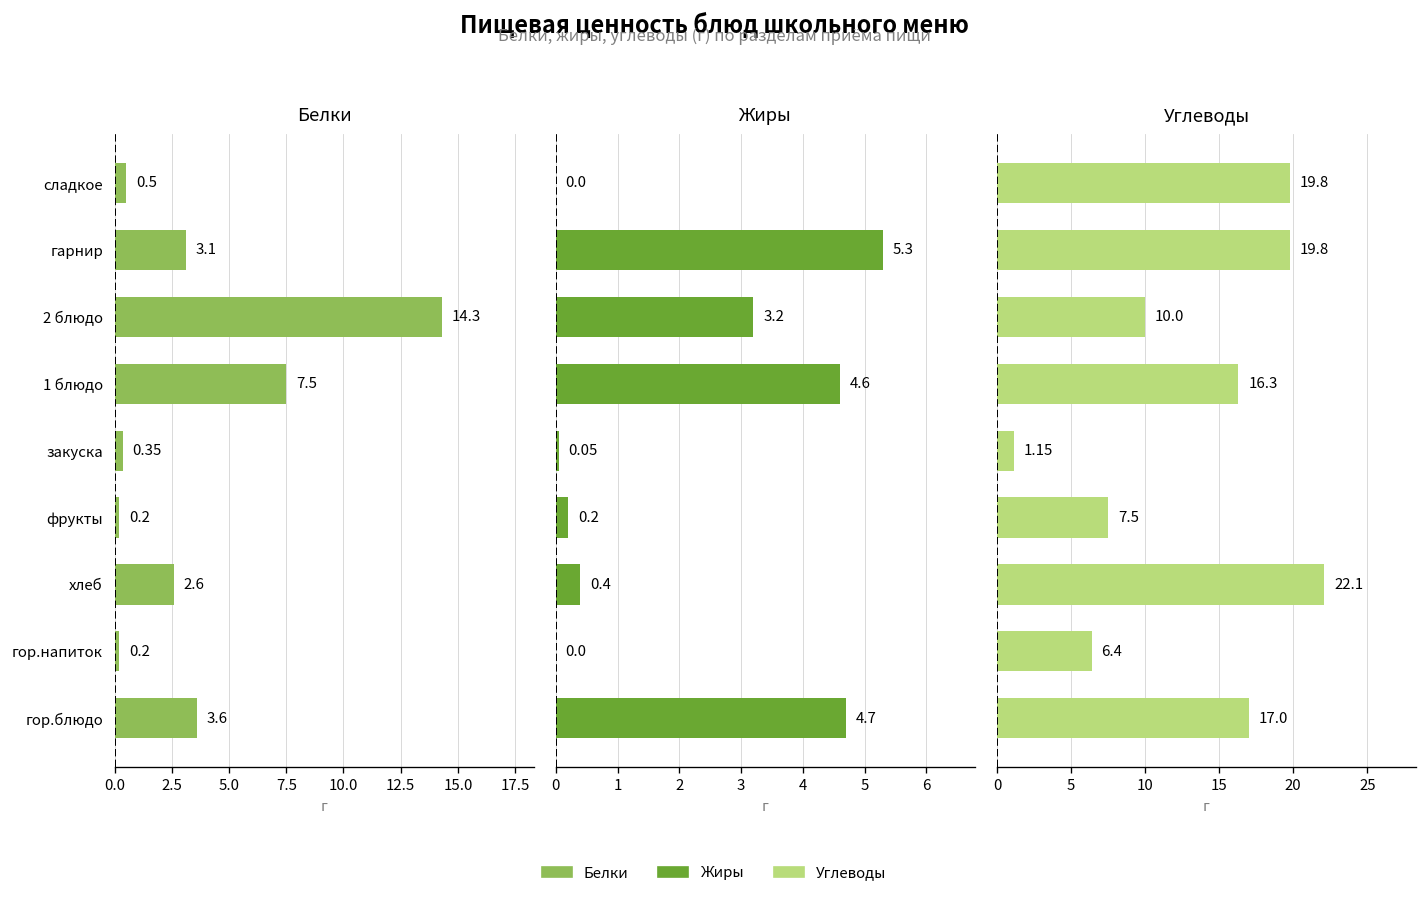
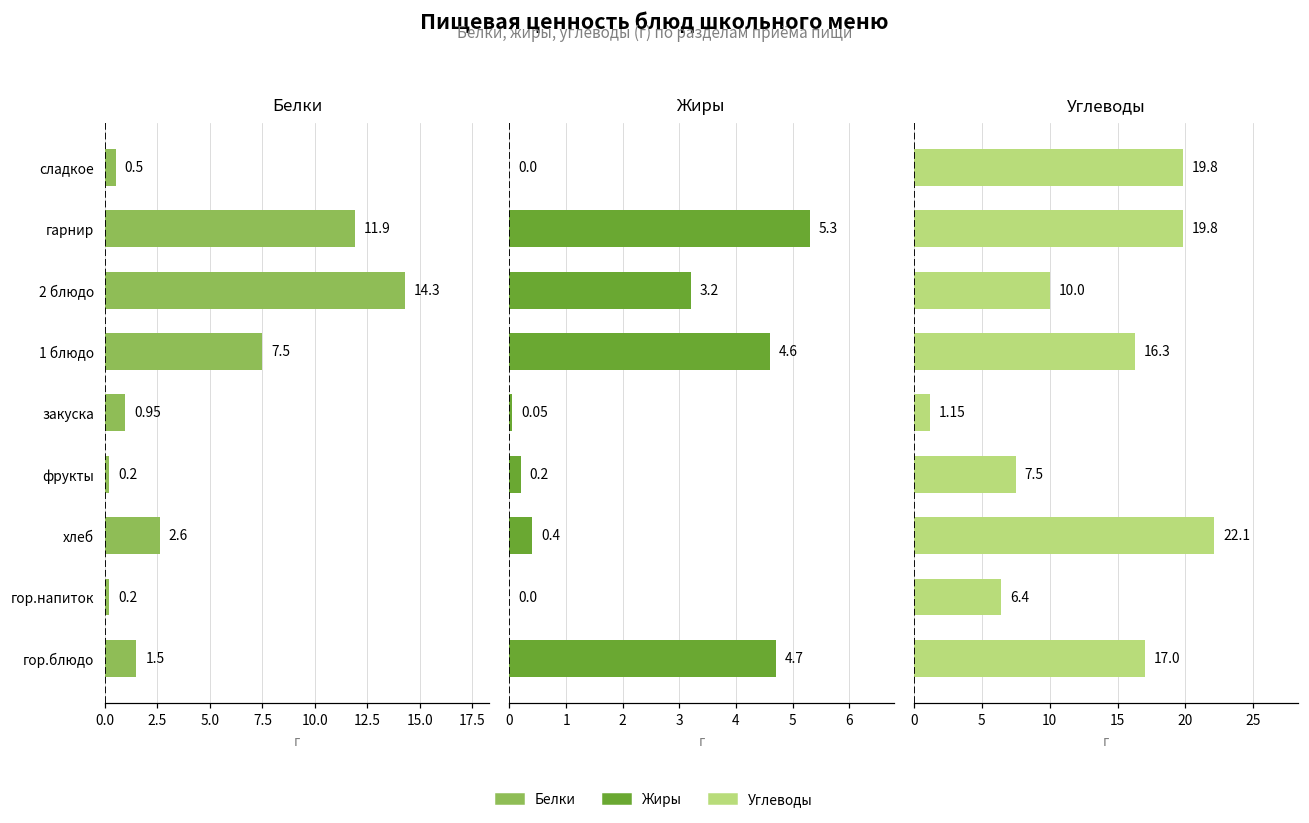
  {
    "Белки": {
      "сладкое": 0.5,
-     "гарнир": 3.1,
+     "гарнир": 11.9,
      "2 блюдо": 14.3,
      "1 блюдо": 7.5,
-     "закуска": 0.35,
+     "закуска": 0.95,
      "фрукты": 0.2,
      "хлеб": 2.6,
      "гор.напиток": 0.2,
-     "гор.блюдо": 3.6
+     "гор.блюдо": 1.5
    }
  }
